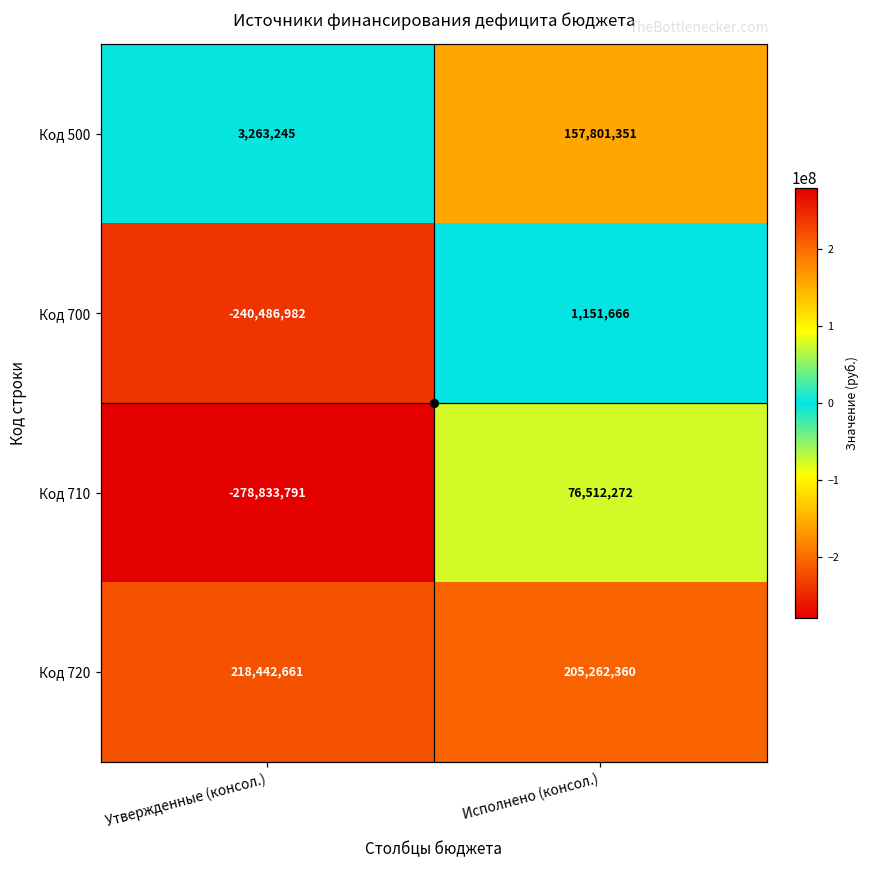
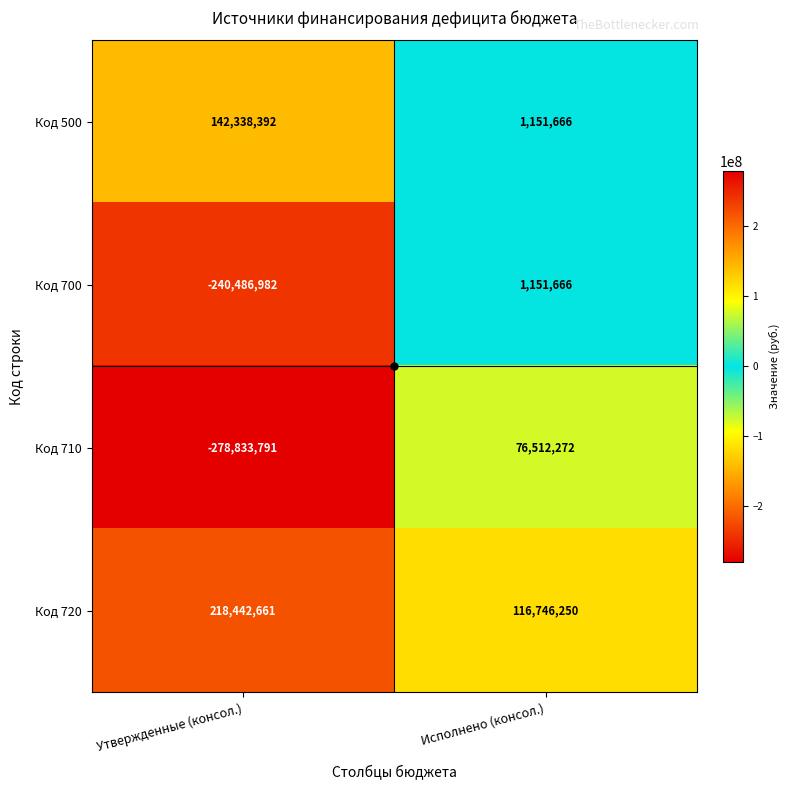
  {
    "Код 500": {
-     "Утвержденные (консол.)": "3,263,245",
-     "Исполнено (консол.)": "157,801,351"
+     "Утвержденные (консол.)": "142,338,392",
+     "Исполнено (консол.)": "1,151,666"
    },
    "Код 700": {
      "Утвержденные (консол.)": "-240,486,982",
      "Исполнено (консол.)": "1,151,666"
    },
    "Код 710": {
      "Утвержденные (консол.)": "-278,833,791",
      "Исполнено (консол.)": "76,512,272"
    },
    "Код 720": {
      "Утвержденные (консол.)": "218,442,661",
-     "Исполнено (консол.)": "205,262,360"
+     "Исполнено (консол.)": "116,746,250"
    }
  }
